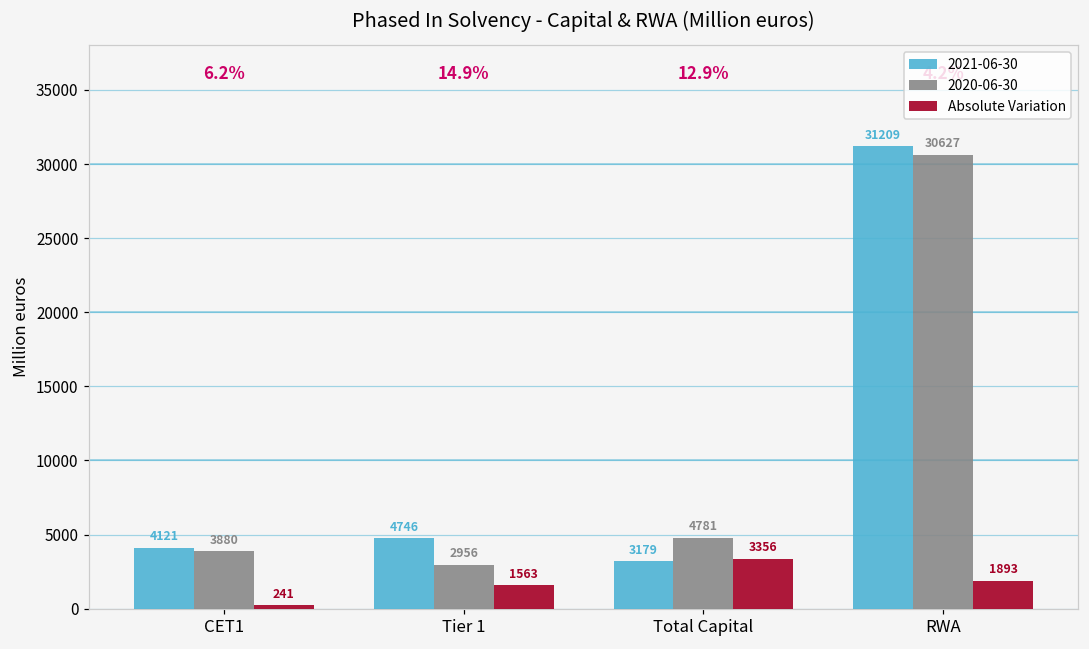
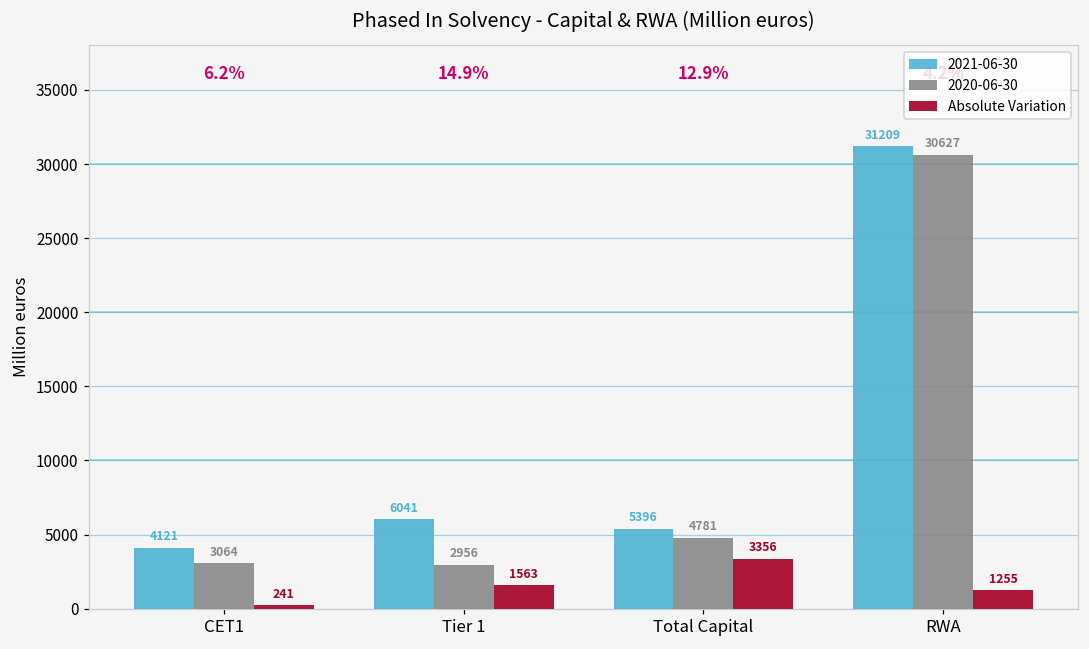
  {
    "2021-06-30": {
      "CET1": 4121,
-     "Tier 1": 4746,
-     "Total Capital": 3179,
+     "Tier 1": 6041,
+     "Total Capital": 5396,
      "RWA": 31209
    },
    "2020-06-30": {
-     "CET1": 3880,
+     "CET1": 3064,
      "Tier 1": 2956,
      "Total Capital": 4781,
      "RWA": 30627
    },
    "Absolute Variation": {
      "CET1": 241,
      "Tier 1": 1563,
      "Total Capital": 3356,
-     "RWA": 1893
+     "RWA": 1255
    }
  }
